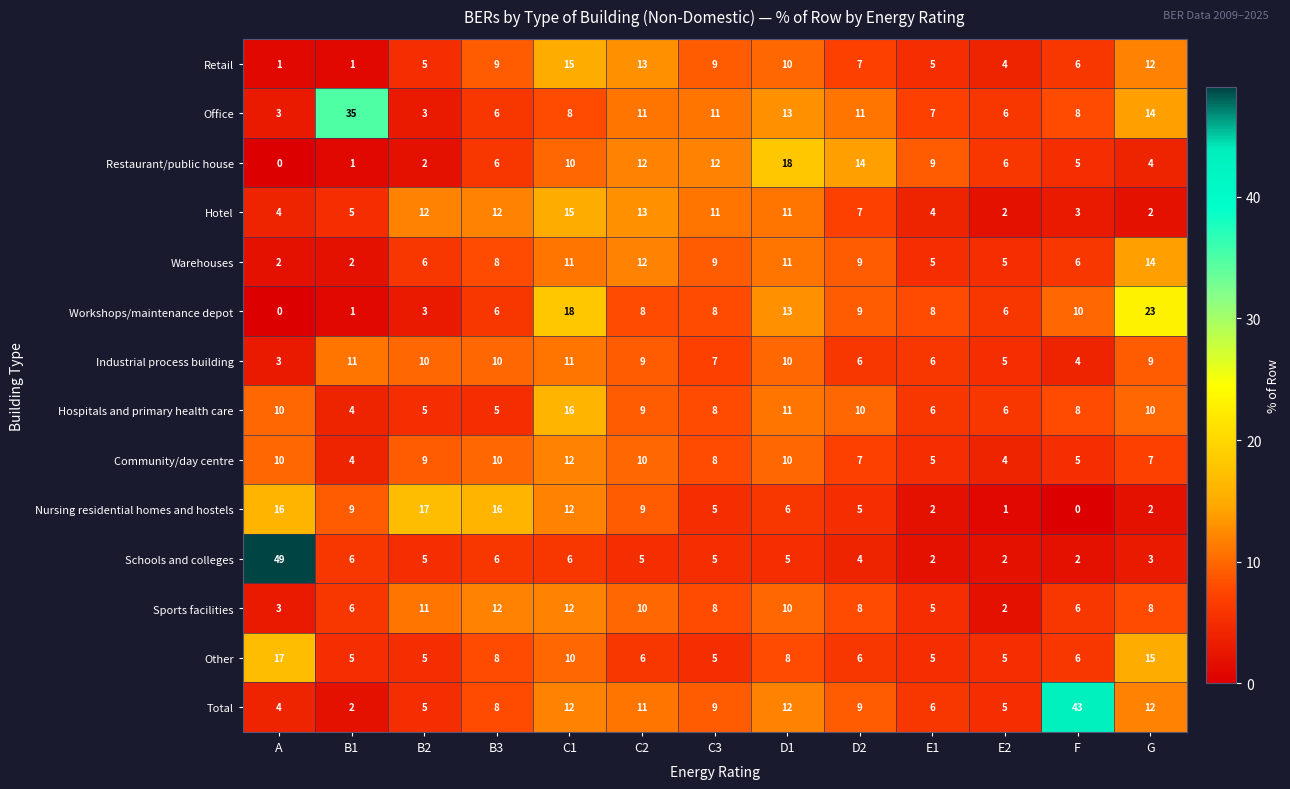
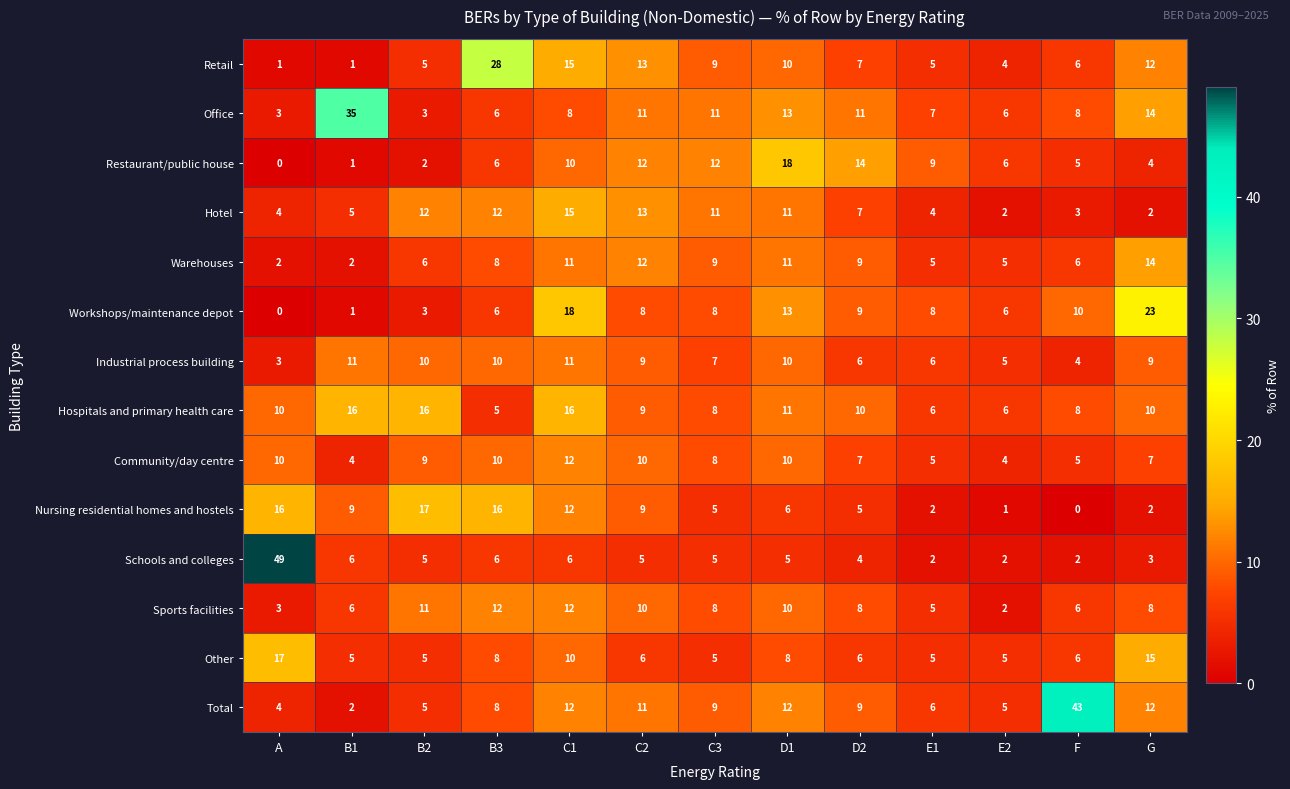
  {
    "Retail": {
      "A": 1,
      "B1": 1,
      "B2": 5,
-     "B3": 9,
+     "B3": 28,
      "C1": 15,
      "C2": 13,
      "C3": 9,
      "D1": 10,
      "D2": 7,
      "E1": 5,
      "E2": 4,
      "F": 6,
      "G": 12
    },
    "Office": {
      "A": 3,
      "B1": 35,
      "B2": 3,
      "B3": 6,
      "C1": 8,
      "C2": 11,
      "C3": 11,
      "D1": 13,
      "D2": 11,
      "E1": 7,
      "E2": 6,
      "F": 8,
      "G": 14
    },
    "Restaurant/public house": {
      "A": 0,
      "B1": 1,
      "B2": 2,
      "B3": 6,
      "C1": 10,
      "C2": 12,
      "C3": 12,
      "D1": 18,
      "D2": 14,
      "E1": 9,
      "E2": 6,
      "F": 5,
      "G": 4
    },
    "Hotel": {
      "A": 4,
      "B1": 5,
      "B2": 12,
      "B3": 12,
      "C1": 15,
      "C2": 13,
      "C3": 11,
      "D1": 11,
      "D2": 7,
      "E1": 4,
      "E2": 2,
      "F": 3,
      "G": 2
    },
    "Warehouses": {
      "A": 2,
      "B1": 2,
      "B2": 6,
      "B3": 8,
      "C1": 11,
      "C2": 12,
      "C3": 9,
      "D1": 11,
      "D2": 9,
      "E1": 5,
      "E2": 5,
      "F": 6,
      "G": 14
    },
    "Workshops/maintenance depot": {
      "A": 0,
      "B1": 1,
      "B2": 3,
      "B3": 6,
      "C1": 18,
      "C2": 8,
      "C3": 8,
      "D1": 13,
      "D2": 9,
      "E1": 8,
      "E2": 6,
      "F": 10,
      "G": 23
    },
    "Industrial process building": {
      "A": 3,
      "B1": 11,
      "B2": 10,
      "B3": 10,
      "C1": 11,
      "C2": 9,
      "C3": 7,
      "D1": 10,
      "D2": 6,
      "E1": 6,
      "E2": 5,
      "F": 4,
      "G": 9
    },
    "Hospitals and primary health care": {
      "A": 10,
-     "B1": 4,
-     "B2": 5,
+     "B1": 16,
+     "B2": 16,
      "B3": 5,
      "C1": 16,
      "C2": 9,
      "C3": 8,
      "D1": 11,
      "D2": 10,
      "E1": 6,
      "E2": 6,
      "F": 8,
      "G": 10
    },
    "Community/day centre": {
      "A": 10,
      "B1": 4,
      "B2": 9,
      "B3": 10,
      "C1": 12,
      "C2": 10,
      "C3": 8,
      "D1": 10,
      "D2": 7,
      "E1": 5,
      "E2": 4,
      "F": 5,
      "G": 7
    },
    "Nursing residential homes and hostels": {
      "A": 16,
      "B1": 9,
      "B2": 17,
      "B3": 16,
      "C1": 12,
      "C2": 9,
      "C3": 5,
      "D1": 6,
      "D2": 5,
      "E1": 2,
      "E2": 1,
      "F": 0,
      "G": 2
    },
    "Schools and colleges": {
      "A": 49,
      "B1": 6,
      "B2": 5,
      "B3": 6,
      "C1": 6,
      "C2": 5,
      "C3": 5,
      "D1": 5,
      "D2": 4,
      "E1": 2,
      "E2": 2,
      "F": 2,
      "G": 3
    },
    "Sports facilities": {
      "A": 3,
      "B1": 6,
      "B2": 11,
      "B3": 12,
      "C1": 12,
      "C2": 10,
      "C3": 8,
      "D1": 10,
      "D2": 8,
      "E1": 5,
      "E2": 2,
      "F": 6,
      "G": 8
    },
    "Other": {
      "A": 17,
      "B1": 5,
      "B2": 5,
      "B3": 8,
      "C1": 10,
      "C2": 6,
      "C3": 5,
      "D1": 8,
      "D2": 6,
      "E1": 5,
      "E2": 5,
      "F": 6,
      "G": 15
    },
    "Total": {
      "A": 4,
      "B1": 2,
      "B2": 5,
      "B3": 8,
      "C1": 12,
      "C2": 11,
      "C3": 9,
      "D1": 12,
      "D2": 9,
      "E1": 6,
      "E2": 5,
      "F": 43,
      "G": 12
    }
  }
